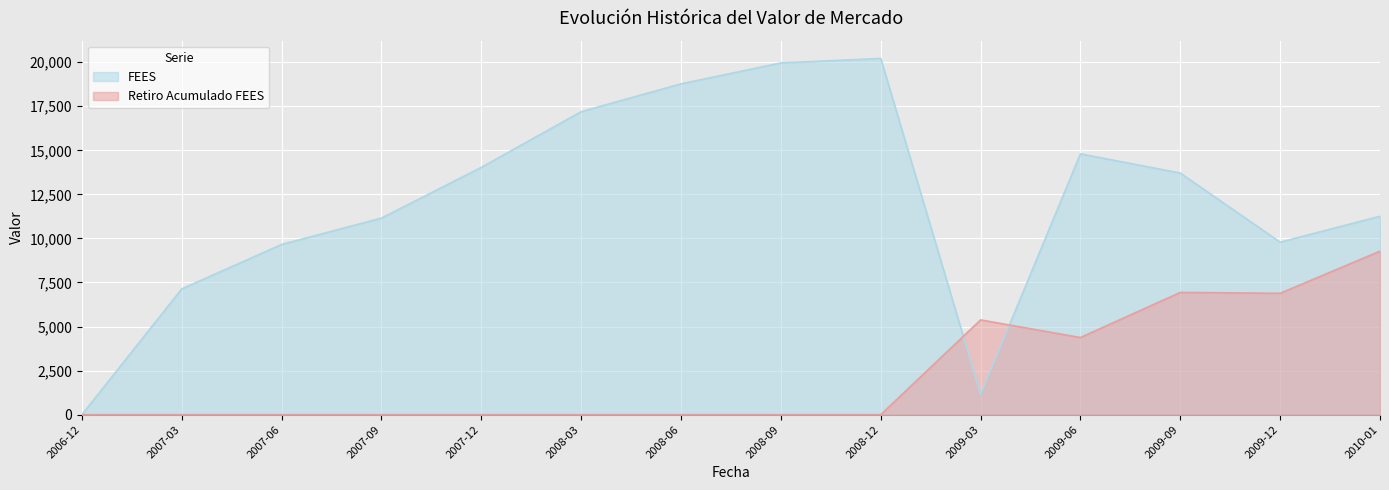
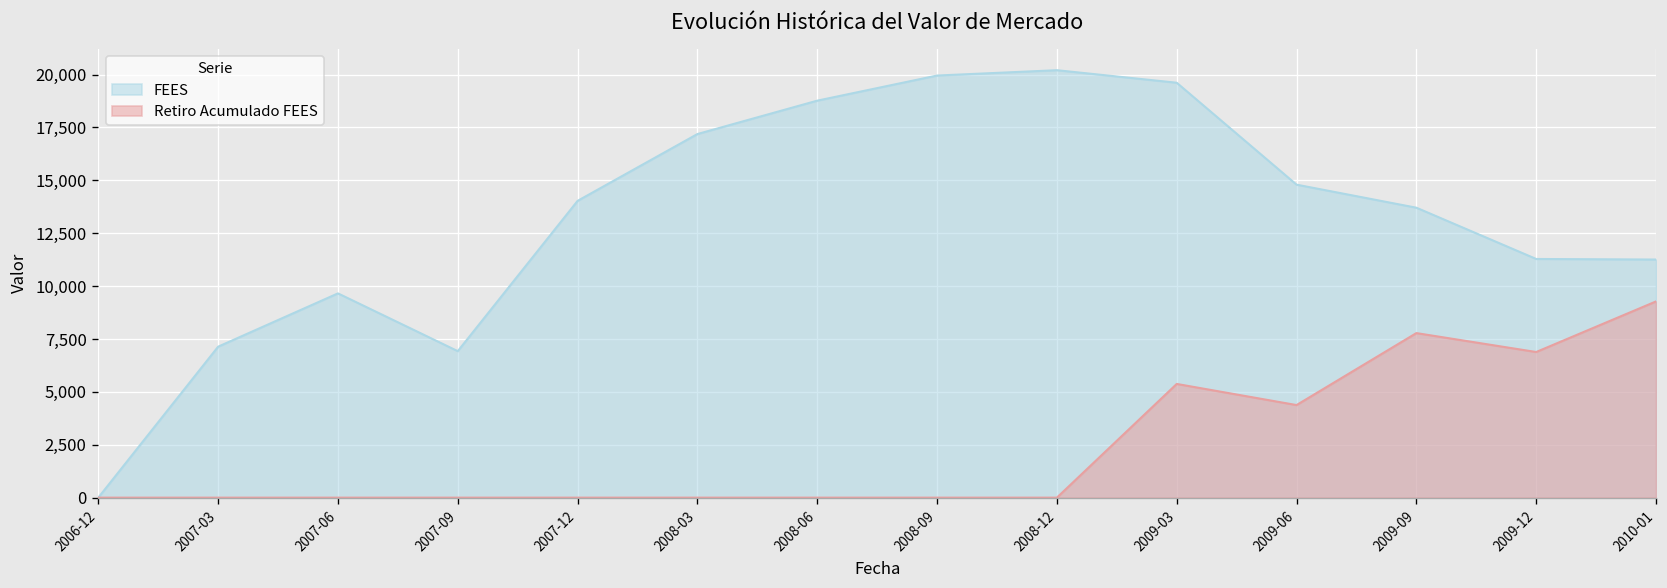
  {
    "FEES": {
      "2007-03": "7,100",
      "2007-06": "9,700",
-     "2007-09": "11,200",
+     "2007-09": "6,900",
      "2007-12": "14,000",
      "2008-03": "17,200",
      "2008-06": "18,800",
      "2008-09": "20,000",
      "2008-12": "20,200",
-     "2009-03": "1,200",
+     "2009-03": "19,600",
      "2009-06": "14,800",
      "2009-09": "13,700",
-     "2009-12": "9,800",
+     "2009-12": "11,300",
      "2010-01": "11,300"
    },
    "Retiro Acumulado FEES": {
      "2007-03": "0",
      "2007-06": "0",
      "2007-09": "0",
      "2007-12": "0",
      "2008-03": "0",
      "2008-06": "0",
      "2008-09": "0",
      "2008-12": "0",
      "2009-03": "5,400",
      "2009-06": "4,400",
-     "2009-09": "6,900",
+     "2009-09": "7,800",
      "2009-12": "6,900",
      "2010-01": "9,300"
    }
  }
